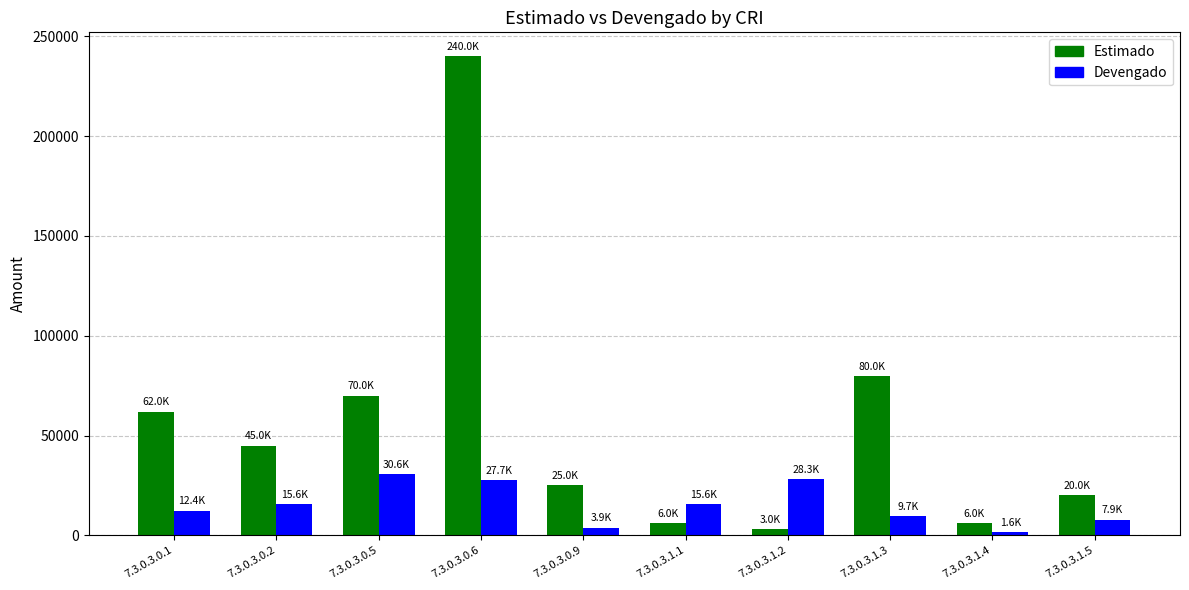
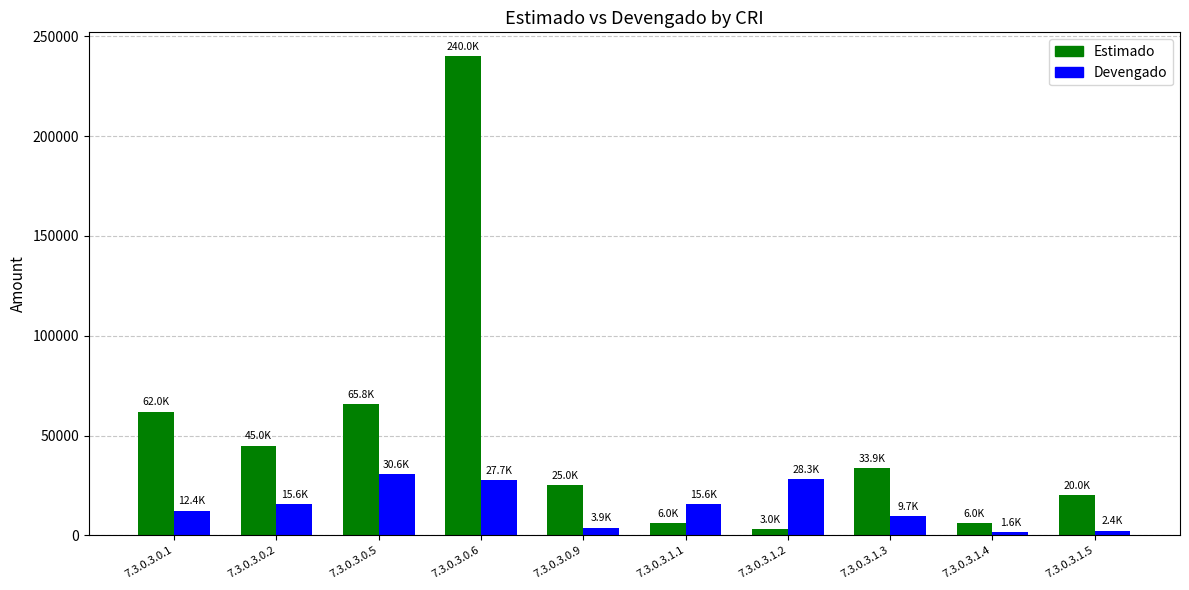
  {
    "Estimado": {
      "7.3.0.3.0.1": "62.0K",
      "7.3.0.3.0.2": "45.0K",
-     "7.3.0.3.0.5": "70.0K",
+     "7.3.0.3.0.5": "65.8K",
      "7.3.0.3.0.6": "240.0K",
      "7.3.0.3.0.9": "25.0K",
      "7.3.0.3.1.1": "6.0K",
      "7.3.0.3.1.2": "3.0K",
-     "7.3.0.3.1.3": "80.0K",
+     "7.3.0.3.1.3": "33.9K",
      "7.3.0.3.1.4": "6.0K",
      "7.3.0.3.1.5": "20.0K"
    },
    "Devengado": {
      "7.3.0.3.0.1": "12.4K",
      "7.3.0.3.0.2": "15.6K",
      "7.3.0.3.0.5": "30.6K",
      "7.3.0.3.0.6": "27.7K",
      "7.3.0.3.0.9": "3.9K",
      "7.3.0.3.1.1": "15.6K",
      "7.3.0.3.1.2": "28.3K",
      "7.3.0.3.1.3": "9.7K",
      "7.3.0.3.1.4": "1.6K",
-     "7.3.0.3.1.5": "7.9K"
+     "7.3.0.3.1.5": "2.4K"
    }
  }
